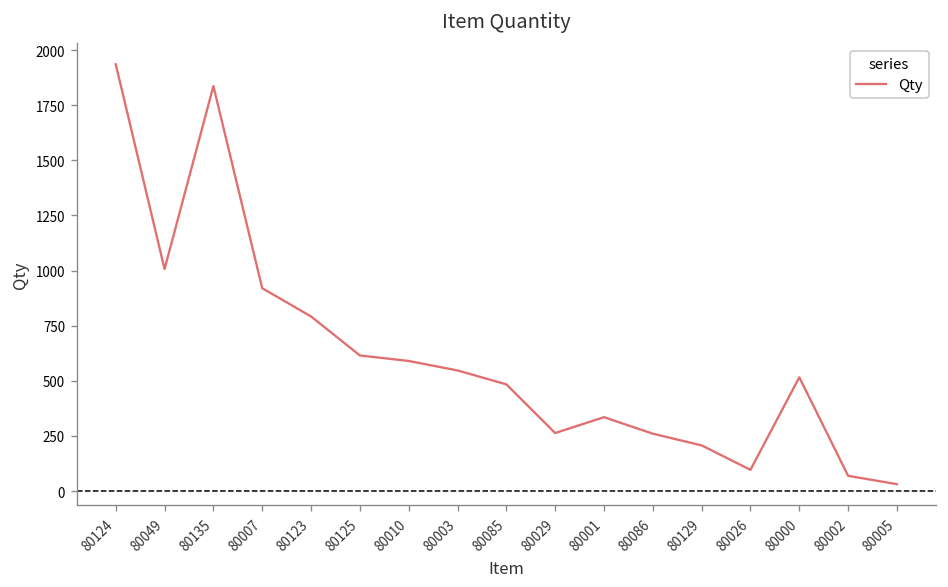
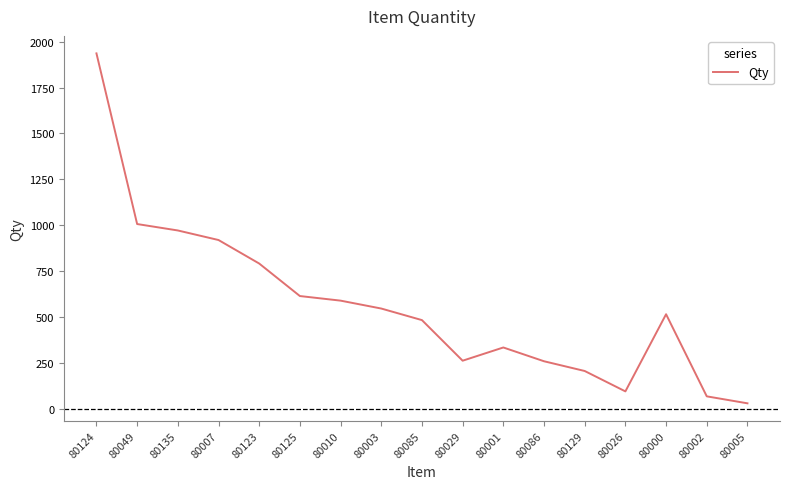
  {
    "80124": 1940,
    "80049": 1010,
-   "80135": 1840,
+   "80135": 970,
    "80007": 920,
    "80123": 790,
    "80125": 620,
    "80010": 590,
    "80003": 550,
    "80085": 480,
    "80029": 260,
    "80001": 340,
    "80086": 260,
    "80129": 210,
    "80026": 100,
    "80000": 520,
    "80002": 70,
    "80005": 30
  }
